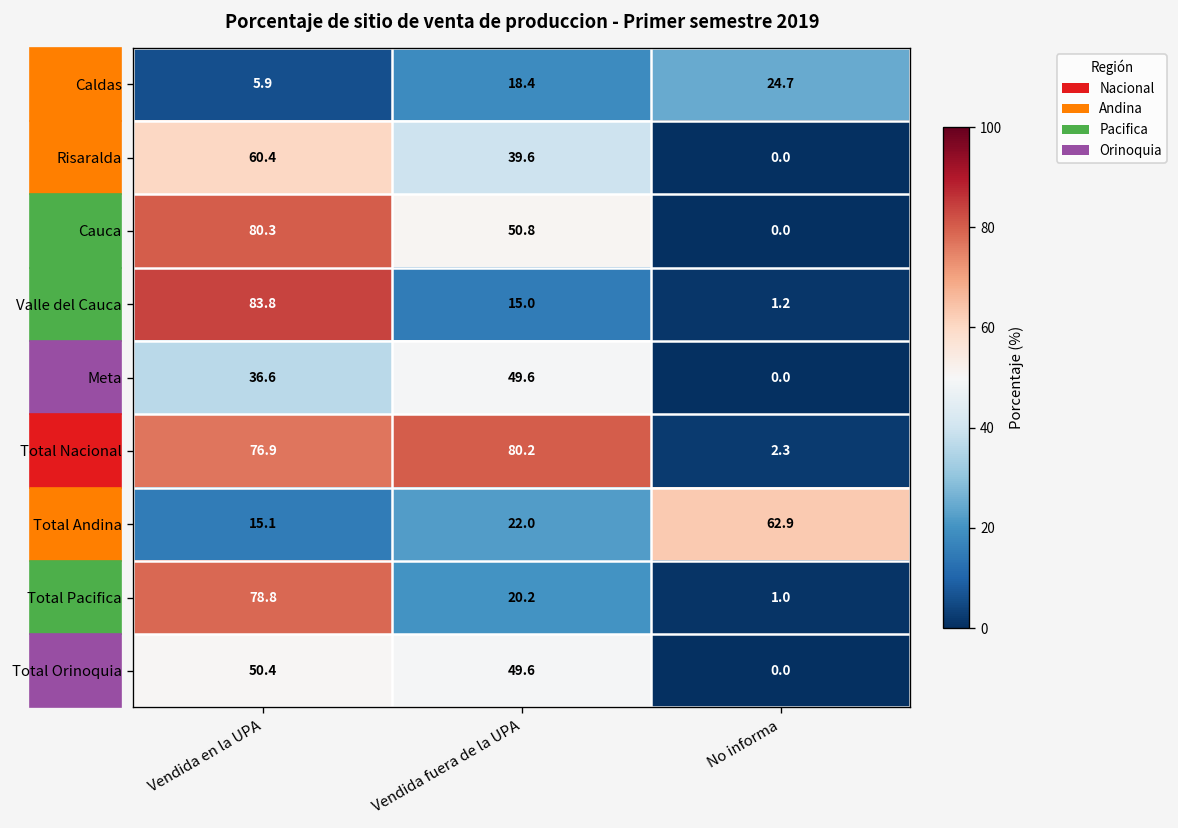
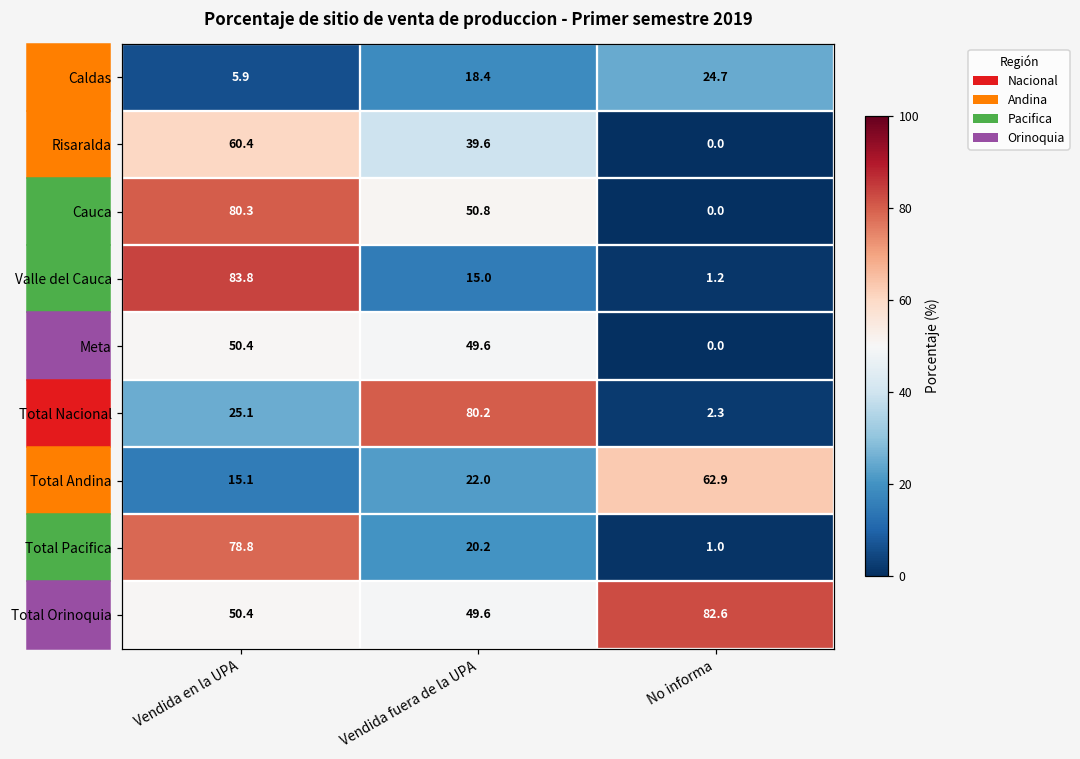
  {
    "Caldas": {
      "Vendida en la UPA": 5.9,
      "Vendida fuera de la UPA": 18.4,
      "No informa": 24.7
    },
    "Risaralda": {
      "Vendida en la UPA": 60.4,
      "Vendida fuera de la UPA": 39.6,
      "No informa": 0.0
    },
    "Cauca": {
      "Vendida en la UPA": 80.3,
      "Vendida fuera de la UPA": 50.8,
      "No informa": 0.0
    },
    "Valle del Cauca": {
      "Vendida en la UPA": 83.8,
      "Vendida fuera de la UPA": 15.0,
      "No informa": 1.2
    },
    "Meta": {
-     "Vendida en la UPA": 36.6,
+     "Vendida en la UPA": 50.4,
      "Vendida fuera de la UPA": 49.6,
      "No informa": 0.0
    },
    "Total Nacional": {
-     "Vendida en la UPA": 76.9,
+     "Vendida en la UPA": 25.1,
      "Vendida fuera de la UPA": 80.2,
      "No informa": 2.3
    },
    "Total Andina": {
      "Vendida en la UPA": 15.1,
      "Vendida fuera de la UPA": 22.0,
      "No informa": 62.9
    },
    "Total Pacifica": {
      "Vendida en la UPA": 78.8,
      "Vendida fuera de la UPA": 20.2,
      "No informa": 1.0
    },
    "Total Orinoquia": {
      "Vendida en la UPA": 50.4,
      "Vendida fuera de la UPA": 49.6,
-     "No informa": 0.0
+     "No informa": 82.6
    }
  }
